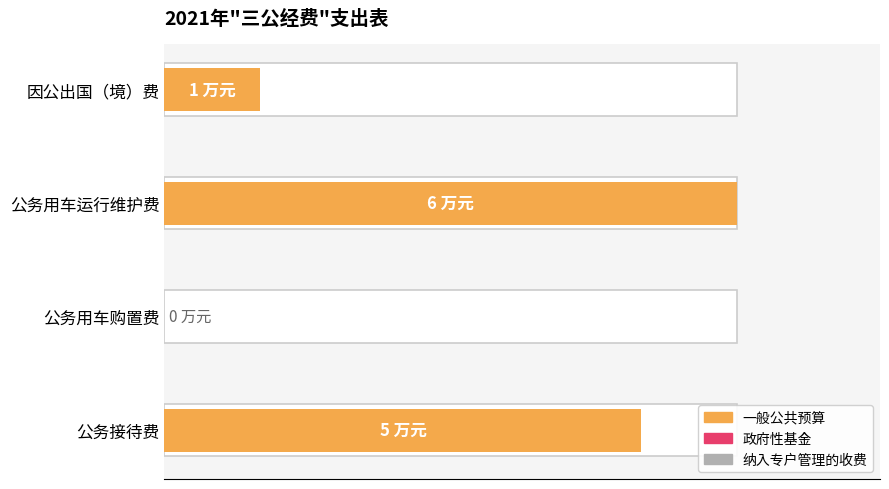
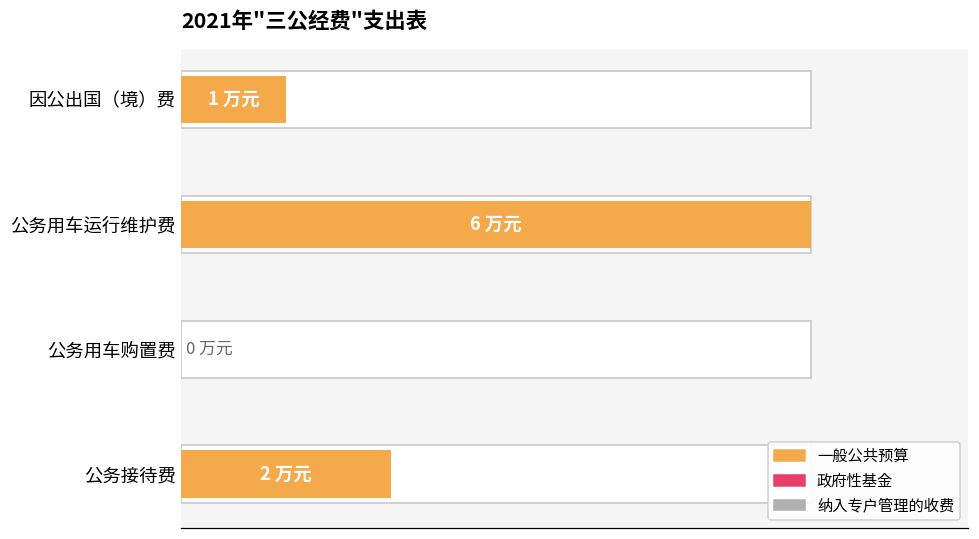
  {
    "一般公共预算": {
      "公务用车运行维护费": 6,
      "公务用车购置费": 0,
-     "公务接待费": 5
+     "公务接待费": 2
    }
  }
